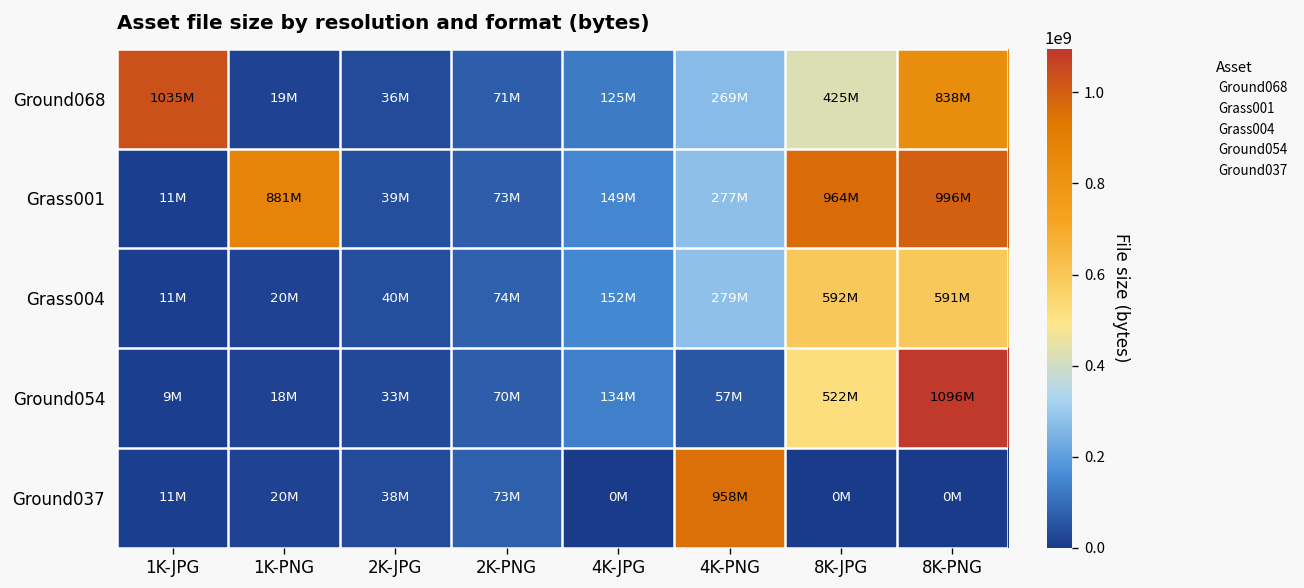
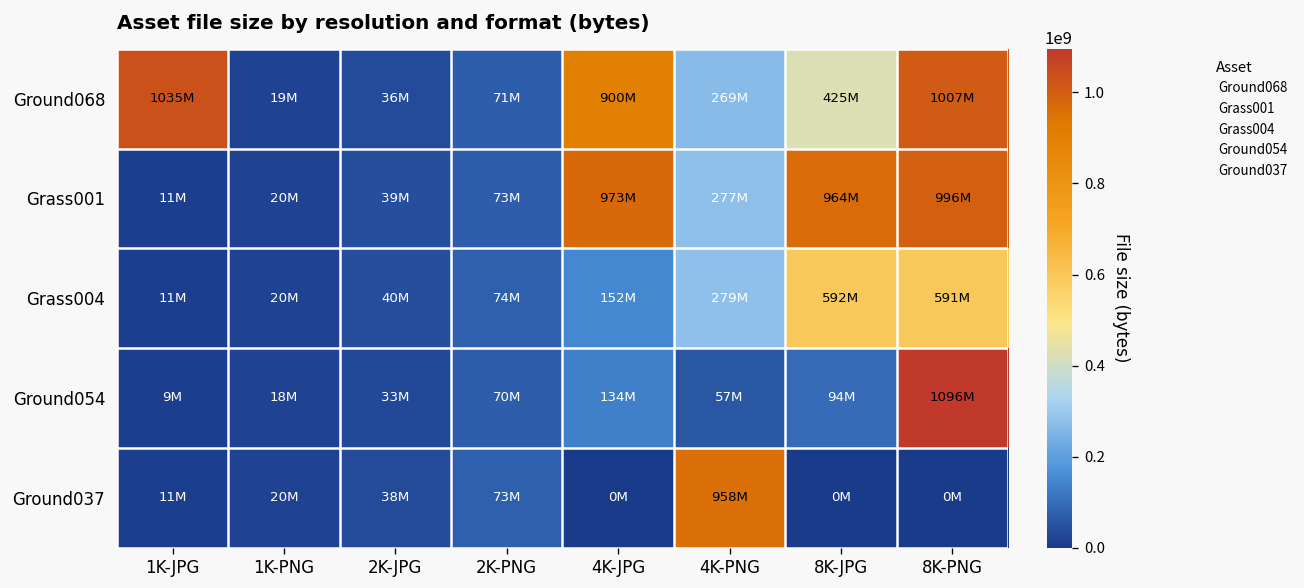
  {
    "Ground068": {
      "1K-JPG": "1035M",
      "1K-PNG": "19M",
      "2K-JPG": "36M",
      "2K-PNG": "71M",
-     "4K-JPG": "125M",
+     "4K-JPG": "900M",
      "4K-PNG": "269M",
      "8K-JPG": "425M",
-     "8K-PNG": "838M"
+     "8K-PNG": "1007M"
    },
    "Grass001": {
      "1K-JPG": "11M",
-     "1K-PNG": "881M",
+     "1K-PNG": "20M",
      "2K-JPG": "39M",
      "2K-PNG": "73M",
-     "4K-JPG": "149M",
+     "4K-JPG": "973M",
      "4K-PNG": "277M",
      "8K-JPG": "964M",
      "8K-PNG": "996M"
    },
    "Grass004": {
      "1K-JPG": "11M",
      "1K-PNG": "20M",
      "2K-JPG": "40M",
      "2K-PNG": "74M",
      "4K-JPG": "152M",
      "4K-PNG": "279M",
      "8K-JPG": "592M",
      "8K-PNG": "591M"
    },
    "Ground054": {
      "1K-JPG": "9M",
      "1K-PNG": "18M",
      "2K-JPG": "33M",
      "2K-PNG": "70M",
      "4K-JPG": "134M",
      "4K-PNG": "57M",
-     "8K-JPG": "522M",
+     "8K-JPG": "94M",
      "8K-PNG": "1096M"
    },
    "Ground037": {
      "1K-JPG": "11M",
      "1K-PNG": "20M",
      "2K-JPG": "38M",
      "2K-PNG": "73M",
      "4K-JPG": "0M",
      "4K-PNG": "958M",
      "8K-JPG": "0M",
      "8K-PNG": "0M"
    }
  }
